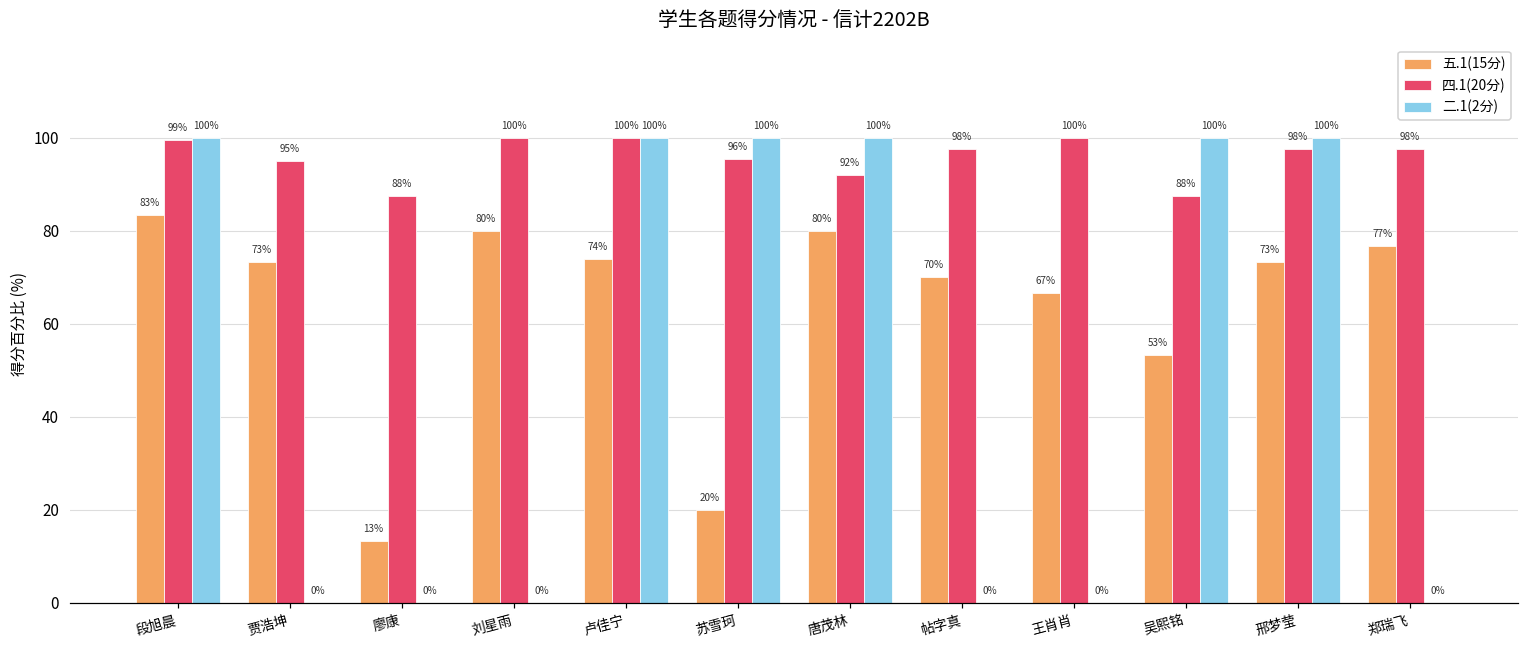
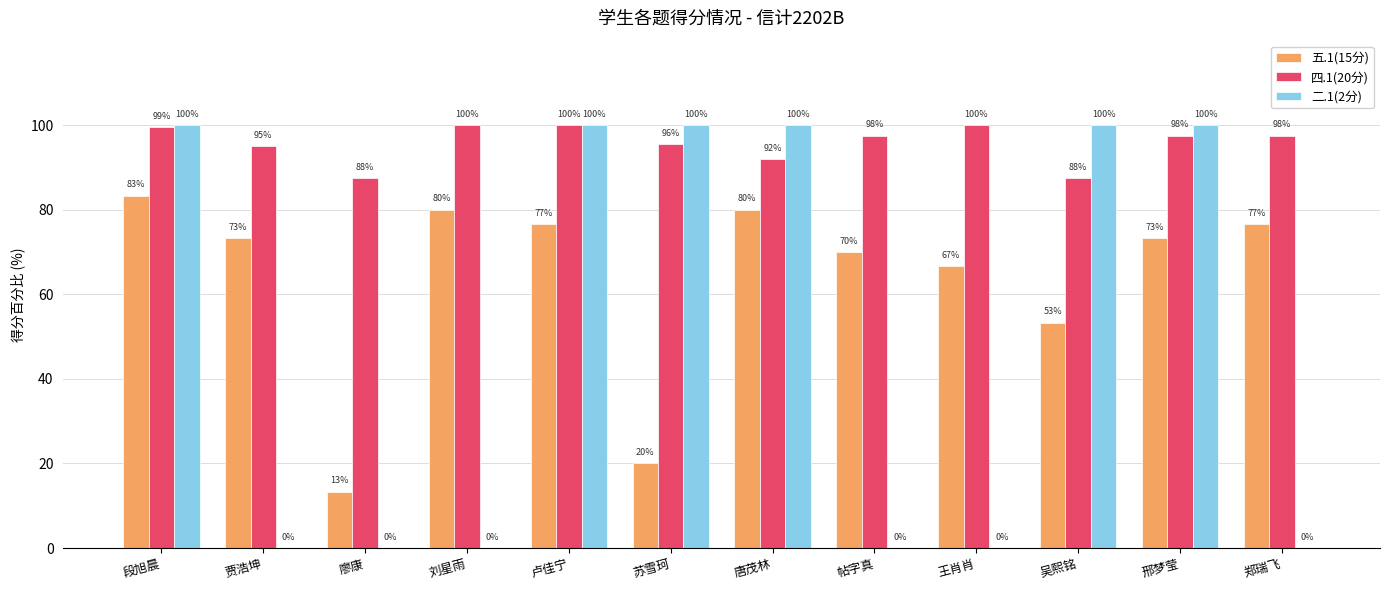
  {
    "五.1(15分)": {
      "段旭晨": "83%",
      "贾浩坤": "73%",
      "廖康": "13%",
      "刘星雨": "80%",
-     "卢佳宁": "74%",
+     "卢佳宁": "77%",
      "苏雪珂": "20%",
      "唐茂林": "80%",
      "帖字真": "70%",
      "王肖肖": "67%",
      "吴熙铭": "53%",
      "邢梦莹": "73%",
      "郑瑞飞": "77%"
    },
    "四.1(20分)": {
      "段旭晨": "99%",
      "贾浩坤": "95%",
      "廖康": "88%",
      "刘星雨": "100%",
      "卢佳宁": "100%",
      "苏雪珂": "96%",
      "唐茂林": "92%",
      "帖字真": "98%",
      "王肖肖": "100%",
      "吴熙铭": "88%",
      "邢梦莹": "98%",
      "郑瑞飞": "98%"
    },
    "二.1(2分)": {
      "段旭晨": "100%",
      "贾浩坤": "0%",
      "廖康": "0%",
      "刘星雨": "0%",
      "卢佳宁": "100%",
      "苏雪珂": "100%",
      "唐茂林": "100%",
      "帖字真": "0%",
      "王肖肖": "0%",
      "吴熙铭": "100%",
      "邢梦莹": "100%",
      "郑瑞飞": "0%"
    }
  }
